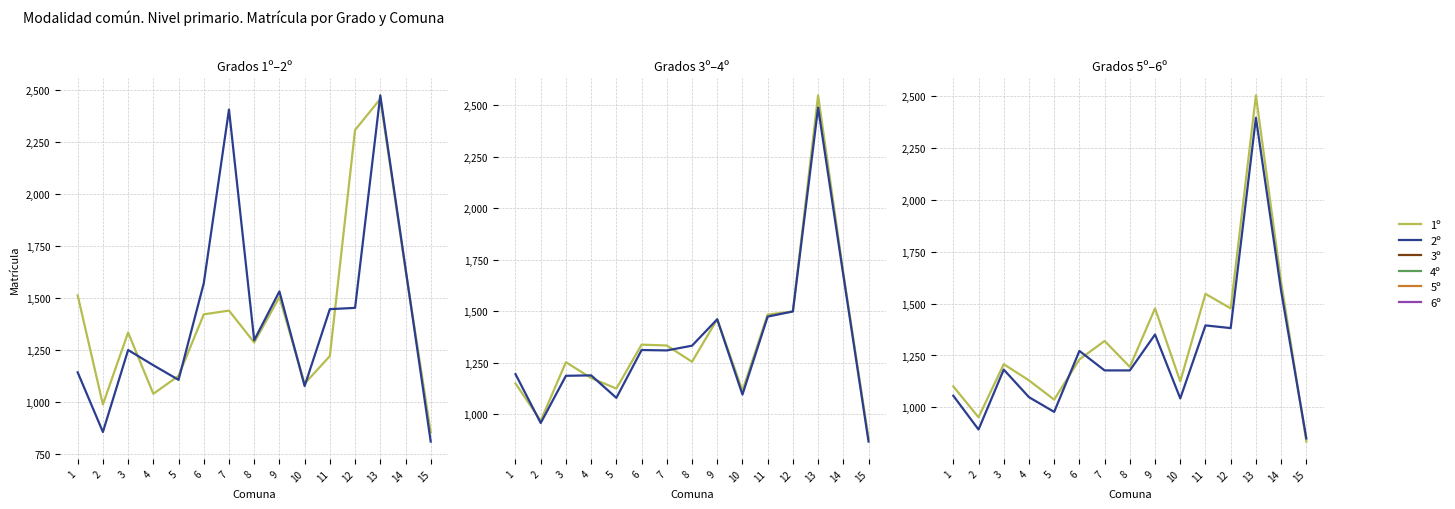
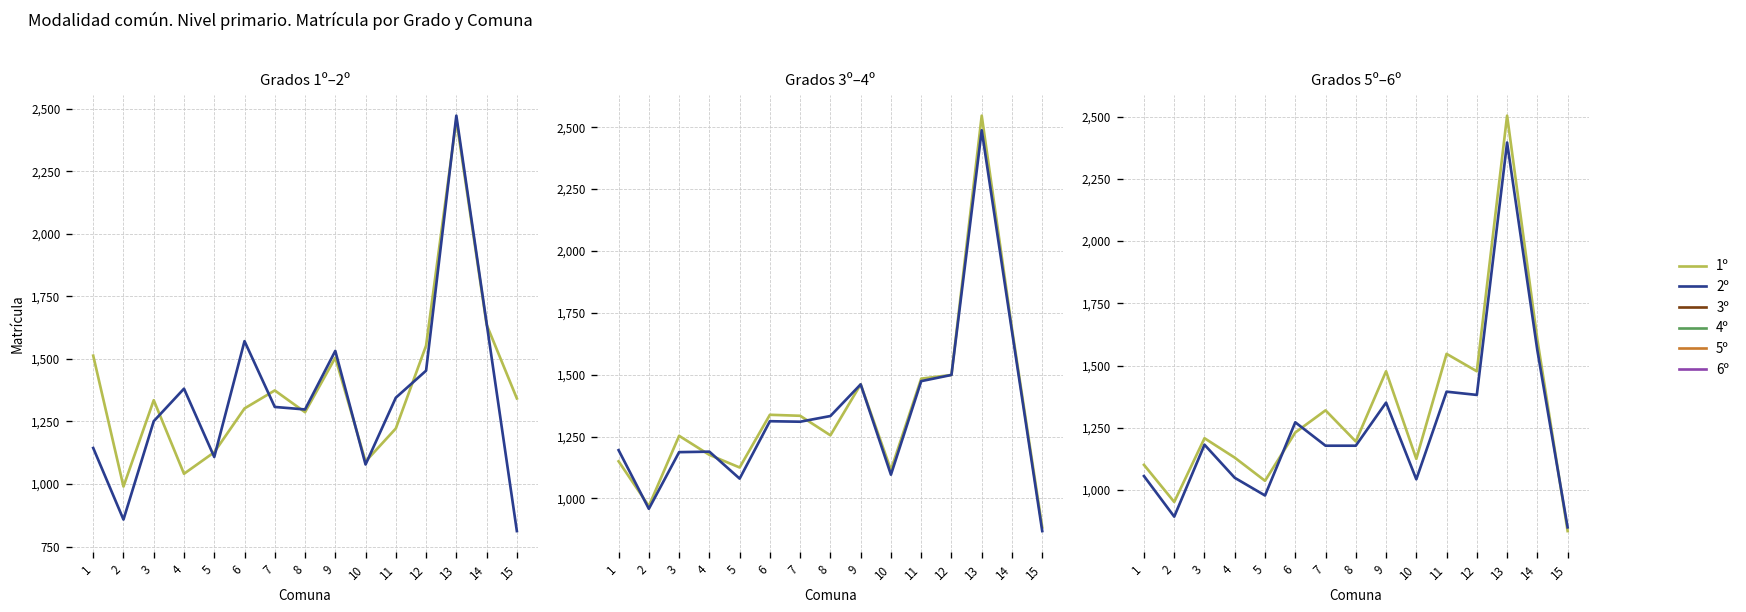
  {
    "Grados 1º–2º": {
      "1º": {
        "1": "1,510",
        "2": "990",
        "3": "1,340",
        "4": "1,040",
        "5": "1,130",
-       "6": "1,420",
-       "7": "1,440",
+       "6": "1,300",
+       "7": "1,370",
        "9": "1,510",
        "11": "1,220",
-       "12": "2,310",
+       "12": "1,550",
        "13": "2,460",
-       "15": "860"
+       "15": "1,340"
      },
      "2º": {
        "1": "1,140",
        "2": "860",
        "3": "1,250",
-       "4": "1,180",
+       "4": "1,380",
        "5": "1,110",
        "6": "1,570",
-       "7": "2,400",
+       "7": "1,310",
        "9": "1,530",
-       "11": "1,450",
+       "11": "1,350",
        "12": "1,450",
        "13": "2,470",
        "15": "810"
      }
    }
  }
